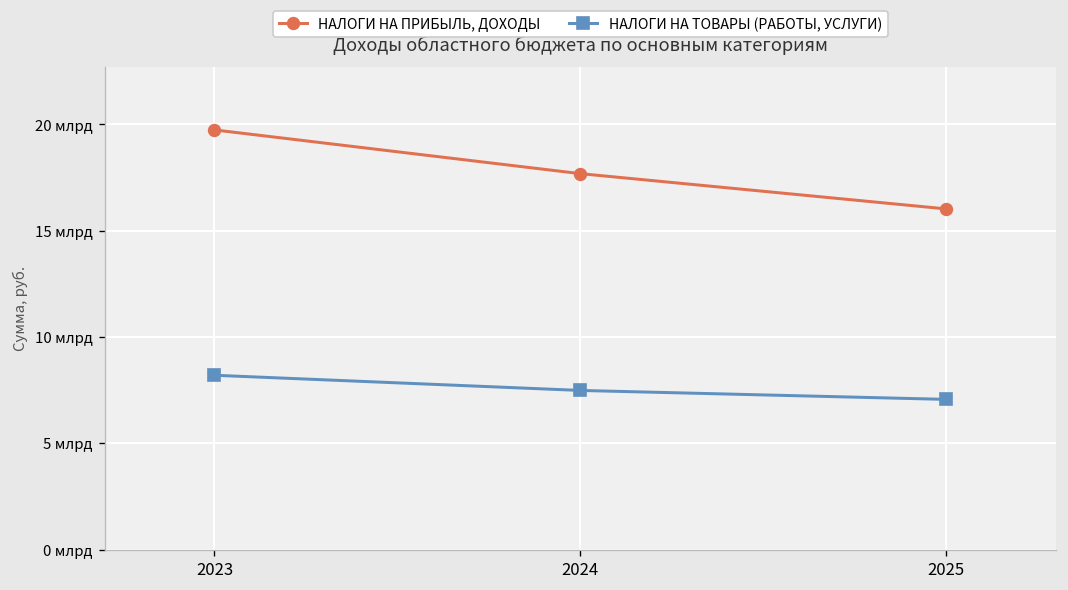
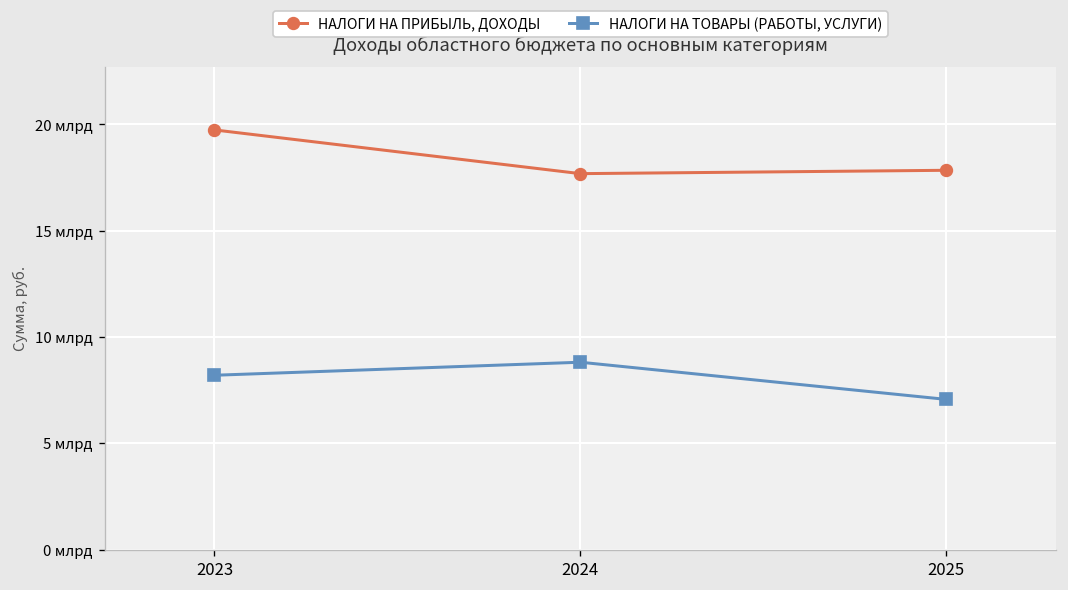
  {
    "НАЛОГИ НА ПРИБЫЛЬ, ДОХОДЫ": {
      "2023": "19.7 млрд",
      "2024": "17.7 млрд",
-     "2025": "16.0 млрд"
+     "2025": "17.8 млрд"
    },
    "НАЛОГИ НА ТОВАРЫ (РАБОТЫ, УСЛУГИ)": {
      "2023": "8.2 млрд",
-     "2024": "7.5 млрд",
+     "2024": "8.8 млрд",
      "2025": "7.1 млрд"
    }
  }
